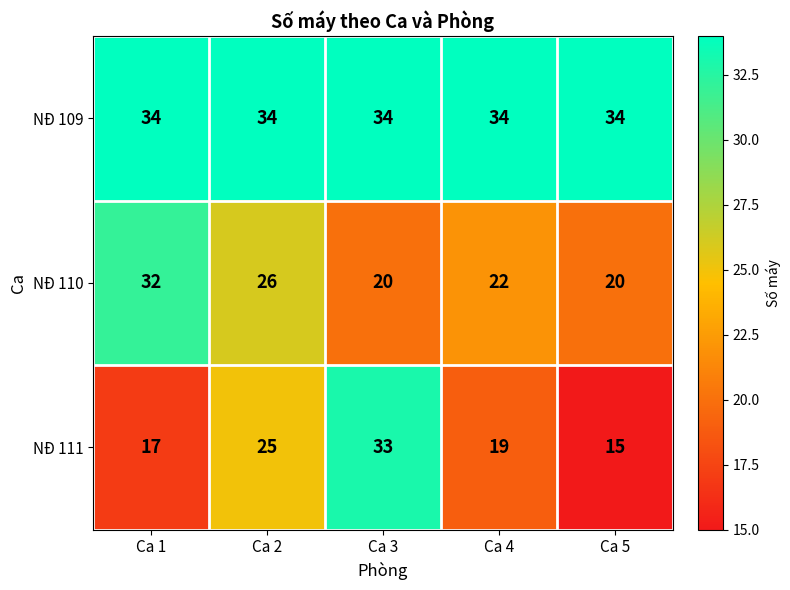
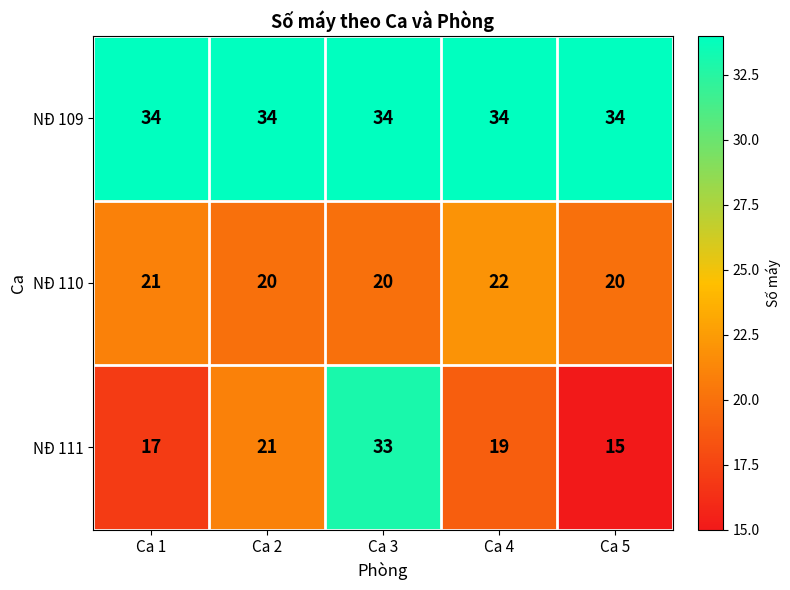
  {
    "NĐ 109": {
      "Ca 1": 34,
      "Ca 2": 34,
      "Ca 3": 34,
      "Ca 4": 34,
      "Ca 5": 34
    },
    "NĐ 110": {
-     "Ca 1": 32,
-     "Ca 2": 26,
+     "Ca 1": 21,
+     "Ca 2": 20,
      "Ca 3": 20,
      "Ca 4": 22,
      "Ca 5": 20
    },
    "NĐ 111": {
      "Ca 1": 17,
-     "Ca 2": 25,
+     "Ca 2": 21,
      "Ca 3": 33,
      "Ca 4": 19,
      "Ca 5": 15
    }
  }
